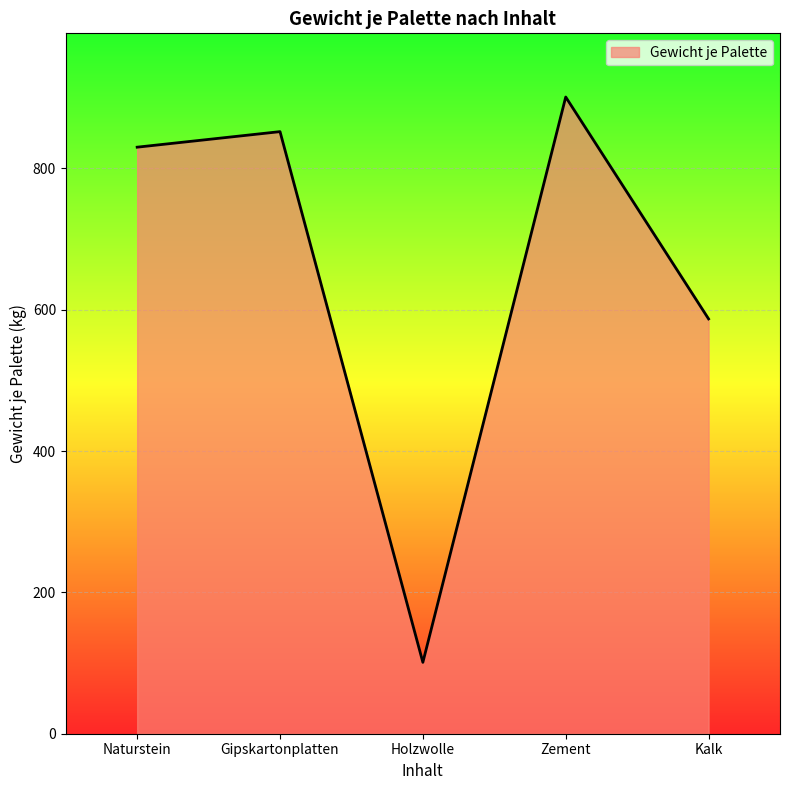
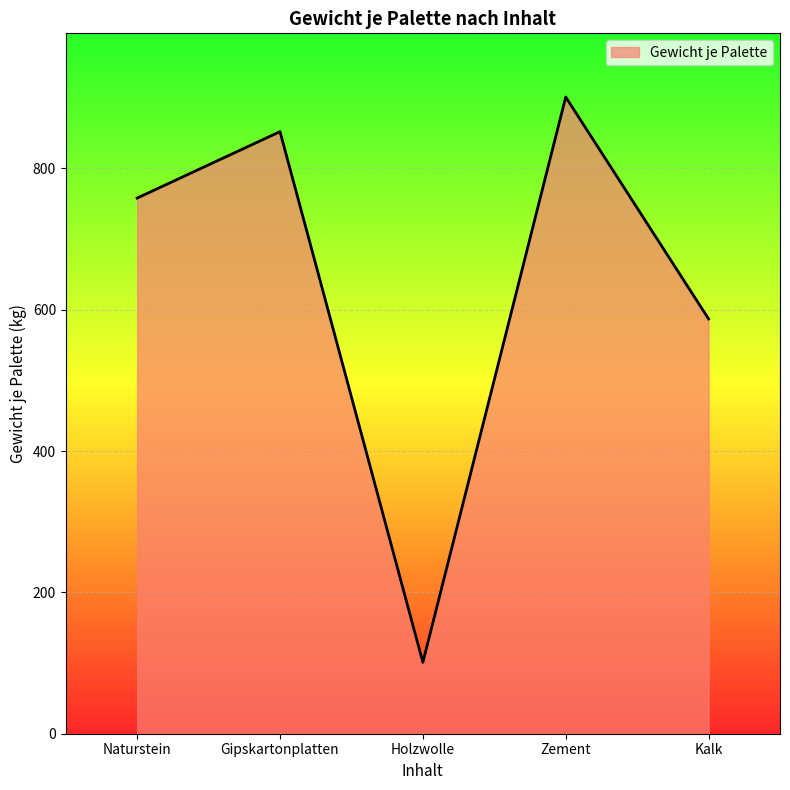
  {
-   "Naturstein": 830,
+   "Naturstein": 760,
    "Gipskartonplatten": 850,
    "Holzwolle": 100,
    "Zement": 900,
    "Kalk": 590
  }
